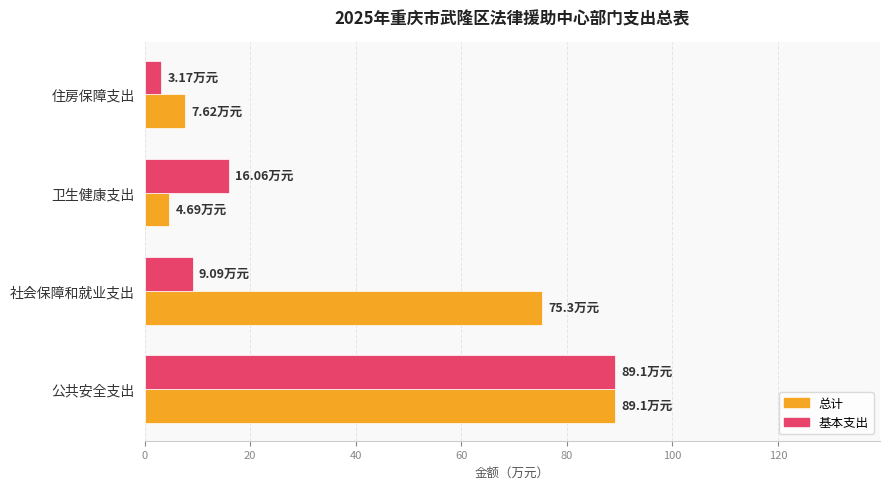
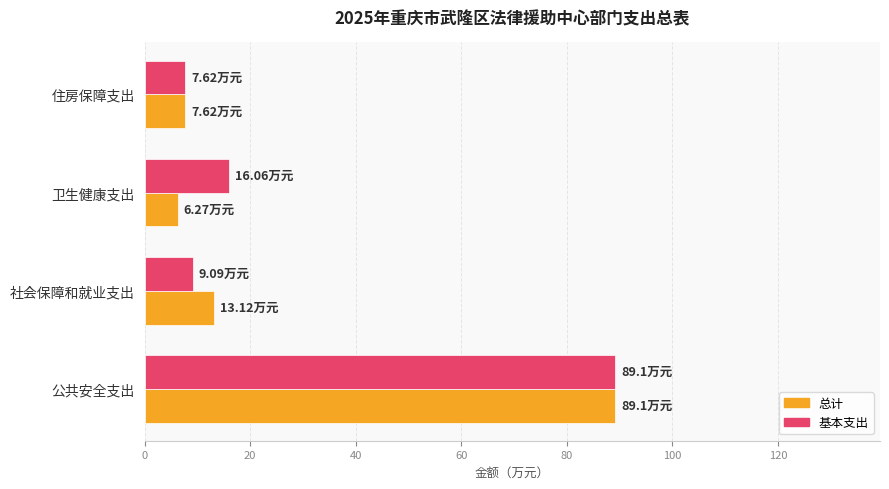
  {
    "总计": {
      "住房保障支出": 7.62,
-     "卫生健康支出": 4.69,
-     "社会保障和就业支出": 75.3,
+     "卫生健康支出": 6.27,
+     "社会保障和就业支出": 13.12,
      "公共安全支出": 89.1
    },
    "基本支出": {
-     "住房保障支出": 3.17,
+     "住房保障支出": 7.62,
      "卫生健康支出": 16.06,
      "社会保障和就业支出": 9.09,
      "公共安全支出": 89.1
    }
  }
